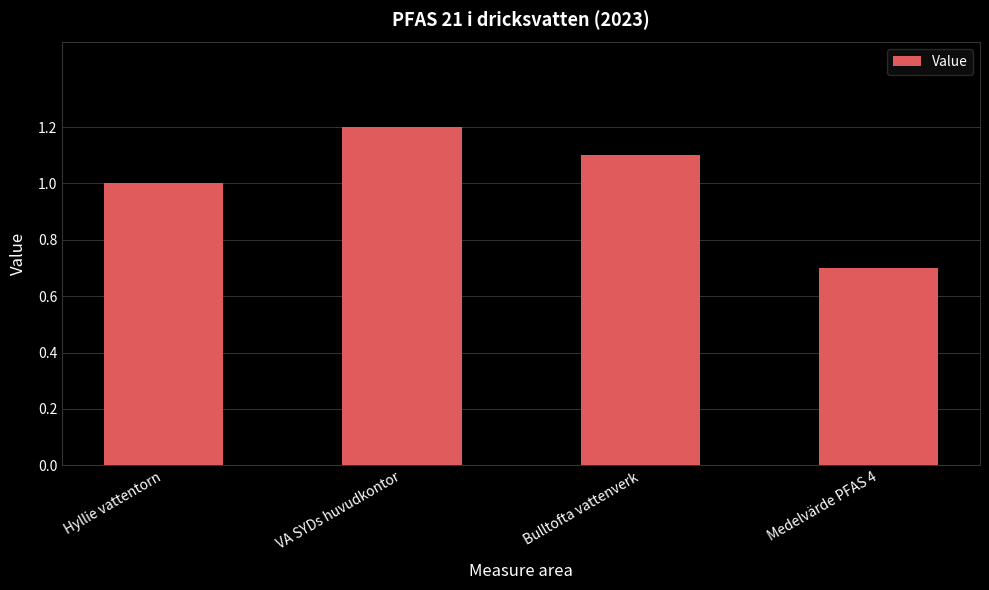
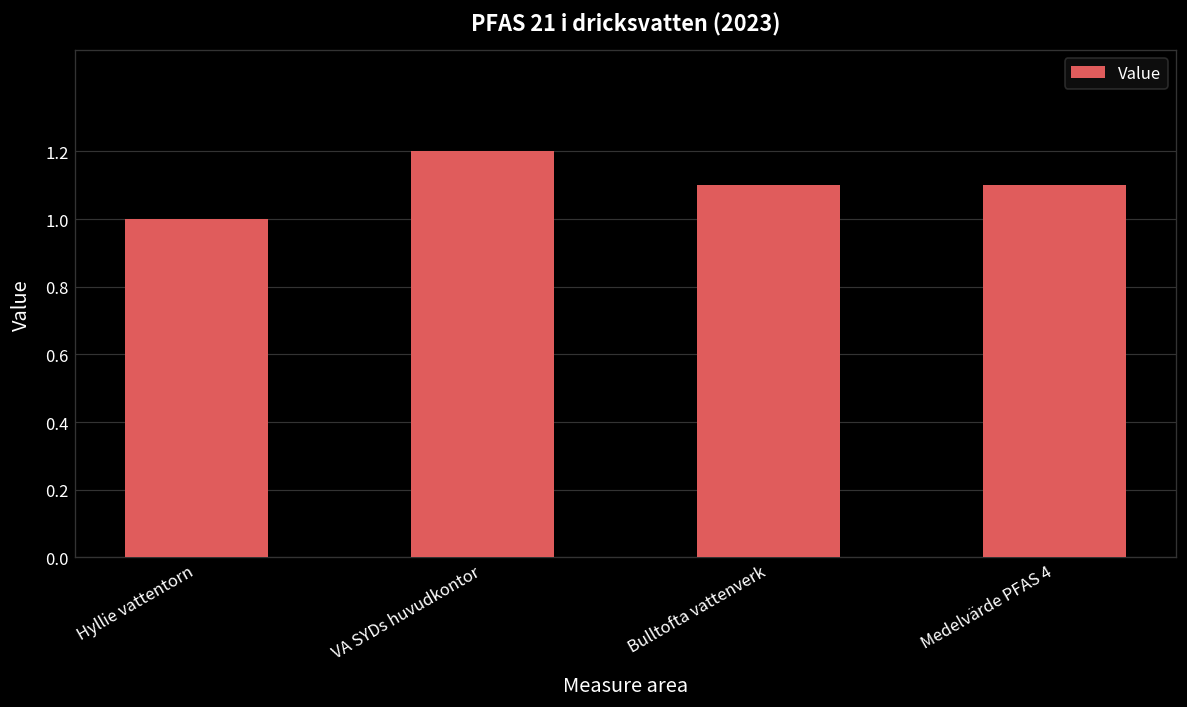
  {
    "Hyllie vattentorn": 1.0,
    "VA SYDs huvudkontor": 1.2,
    "Bulltofta vattenverk": 1.1,
-   "Medelvärde PFAS 4": 0.7
+   "Medelvärde PFAS 4": 1.1
  }
